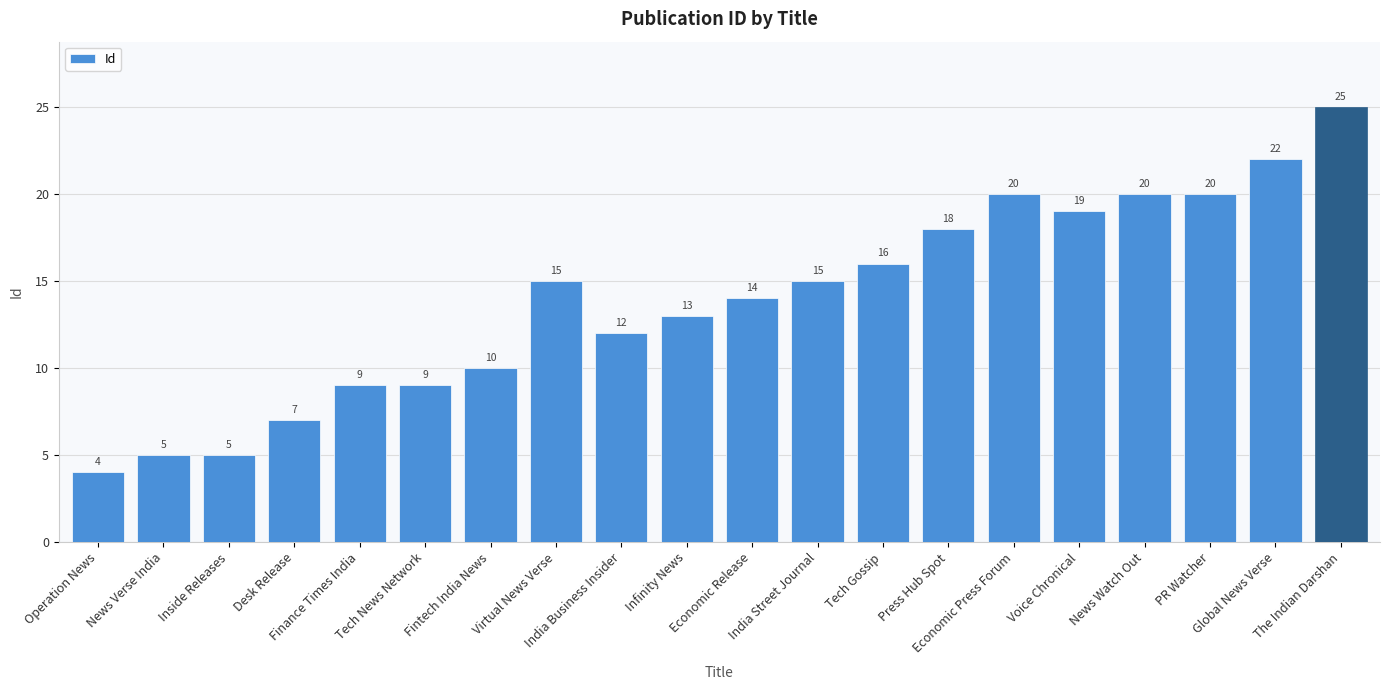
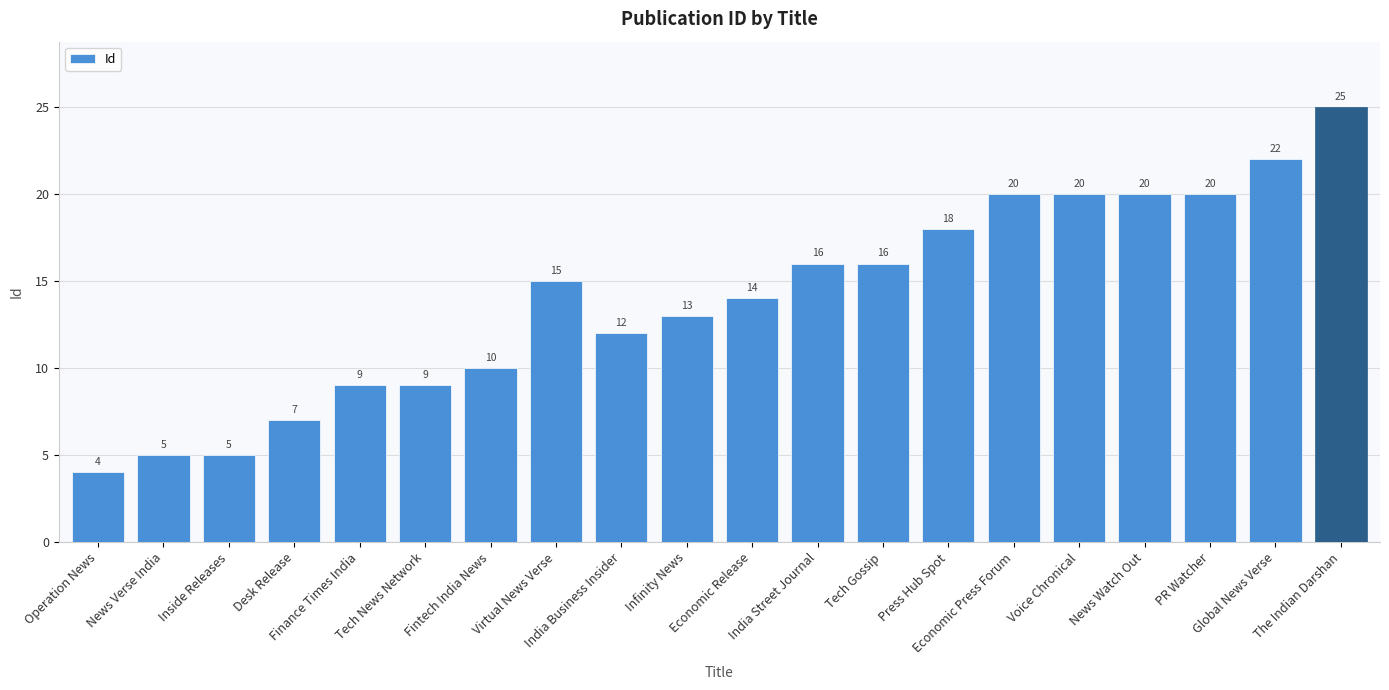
  {
    "Operation News": 4,
    "News Verse India": 5,
    "Inside Releases": 5,
    "Desk Release": 7,
    "Finance Times India": 9,
    "Tech News Network": 9,
    "Fintech India News": 10,
    "Virtual News Verse": 15,
    "India Business Insider": 12,
    "Infinity News": 13,
    "Economic Release": 14,
-   "India Street Journal": 15,
+   "India Street Journal": 16,
    "Tech Gossip": 16,
    "Press Hub Spot": 18,
    "Economic Press Forum": 20,
-   "Voice Chronical": 19,
+   "Voice Chronical": 20,
    "News Watch Out": 20,
    "PR Watcher": 20,
    "Global News Verse": 22,
    "The Indian Darshan": 25
  }
